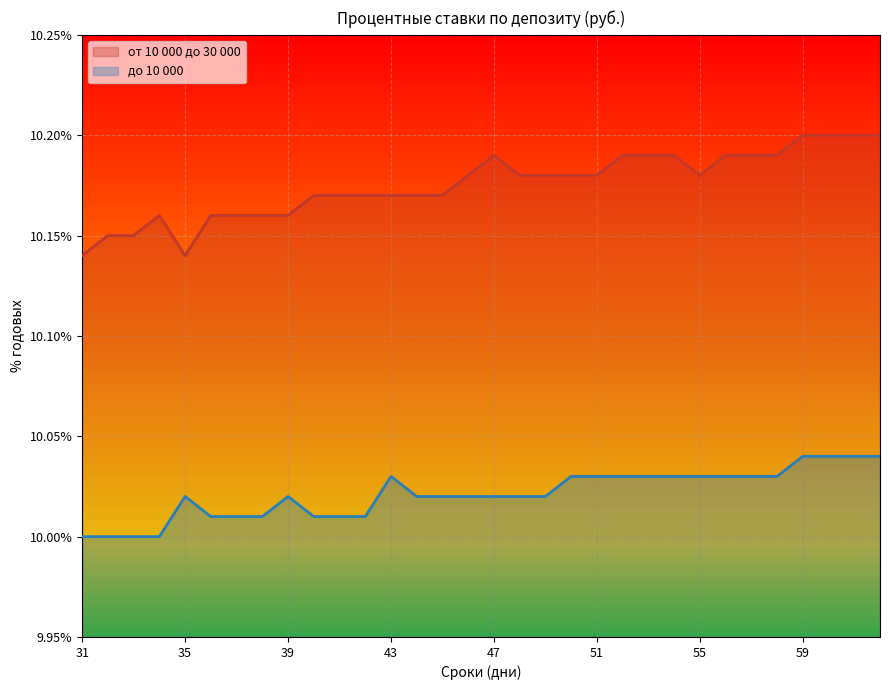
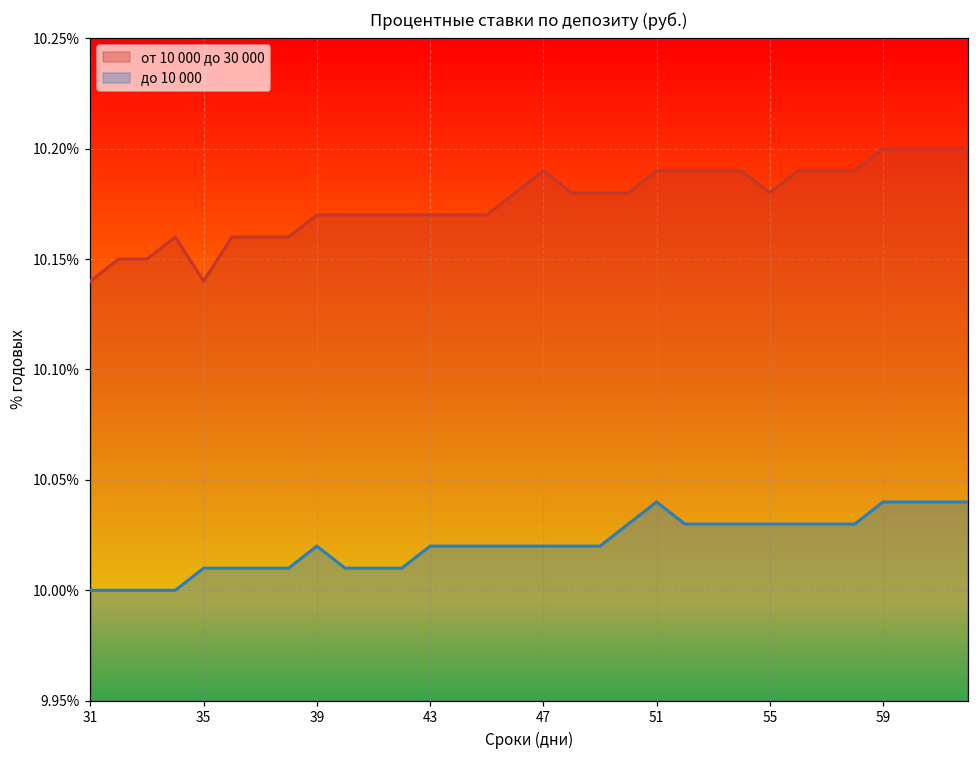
  {
    "от 10 000 до 30 000": {
      "31": "10.14%",
      "35": "10.14%",
-     "39": "10.16%",
+     "39": "10.17%",
      "43": "10.17%",
      "47": "10.19%",
-     "51": "10.18%",
+     "51": "10.19%",
      "55": "10.18%",
      "59": "10.20%"
    },
    "до 10 000": {
      "31": "10.00%",
-     "35": "10.02%",
+     "35": "10.01%",
      "39": "10.02%",
-     "43": "10.03%",
+     "43": "10.02%",
      "47": "10.02%",
-     "51": "10.03%",
+     "51": "10.04%",
      "55": "10.03%",
      "59": "10.04%"
    }
  }
